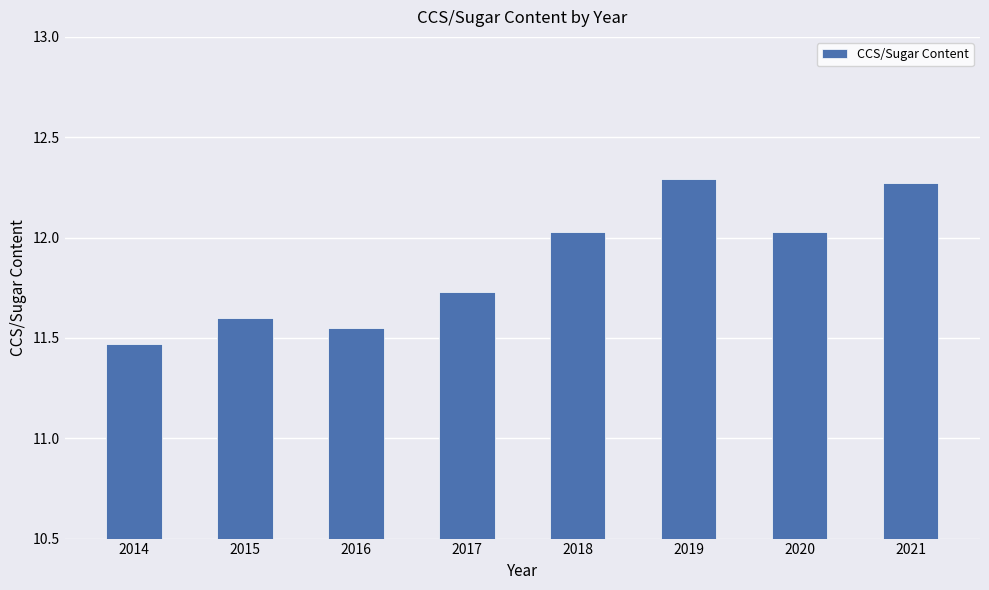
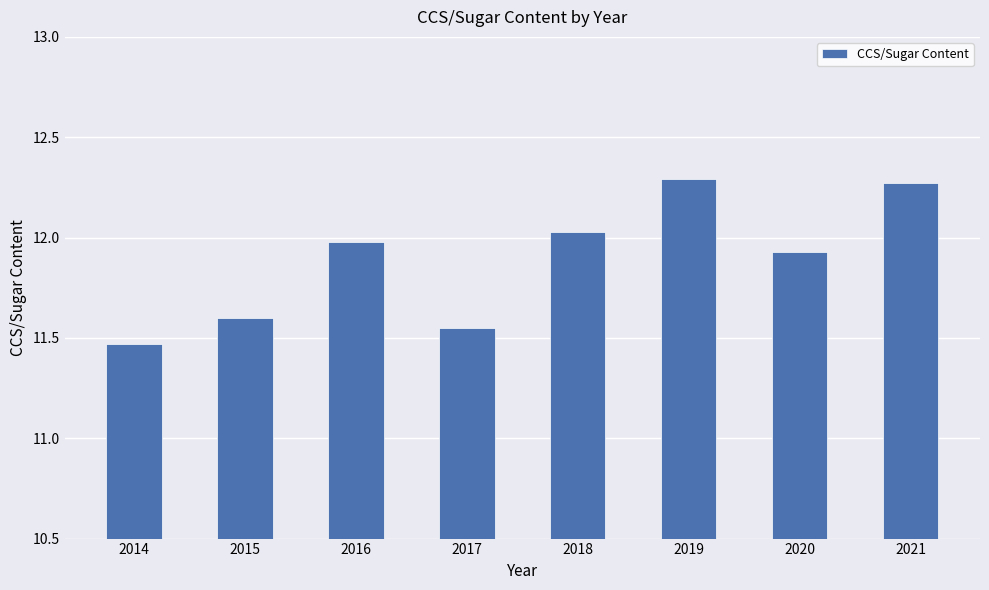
  {
    "2014": 11.47,
    "2015": 11.60,
-   "2016": 11.55,
-   "2017": 11.73,
+   "2016": 11.98,
+   "2017": 11.55,
    "2018": 12.03,
    "2019": 12.29,
-   "2020": 12.03,
+   "2020": 11.93,
    "2021": 12.27
  }
